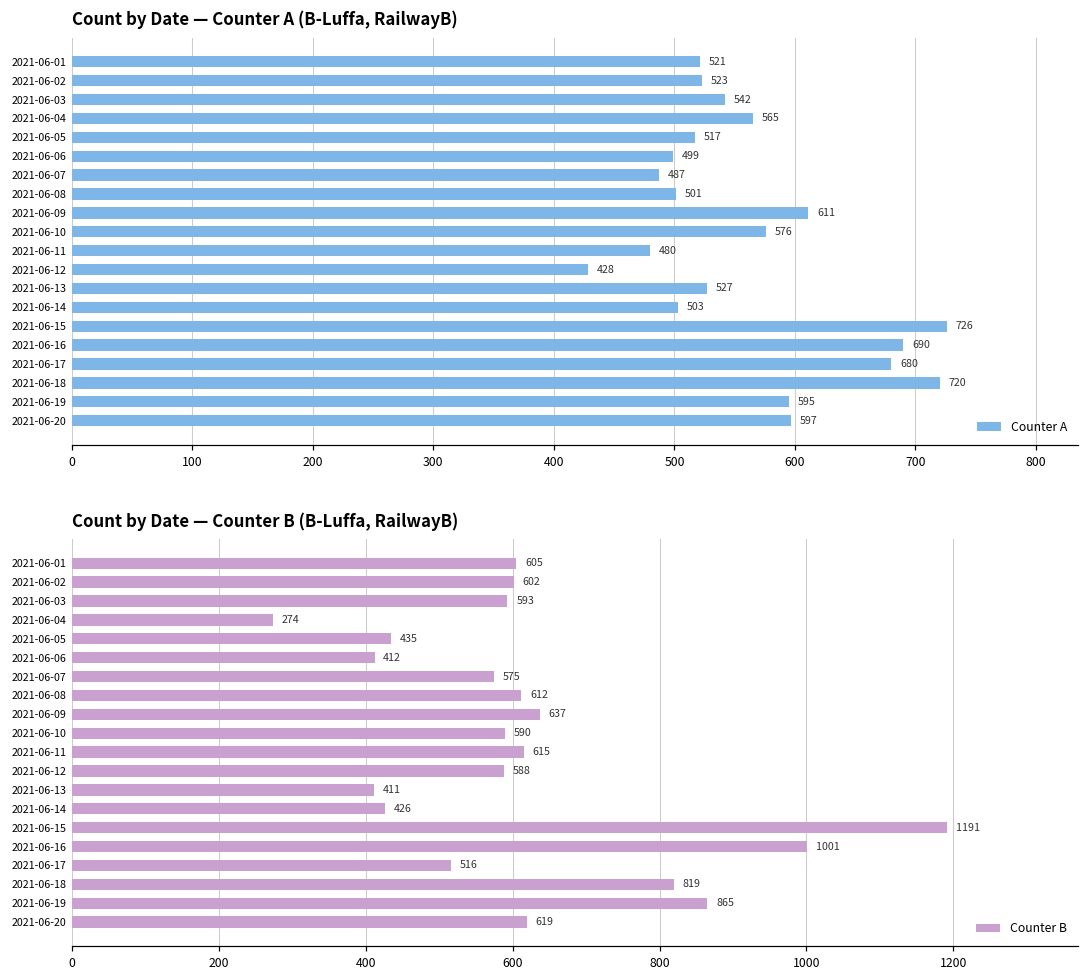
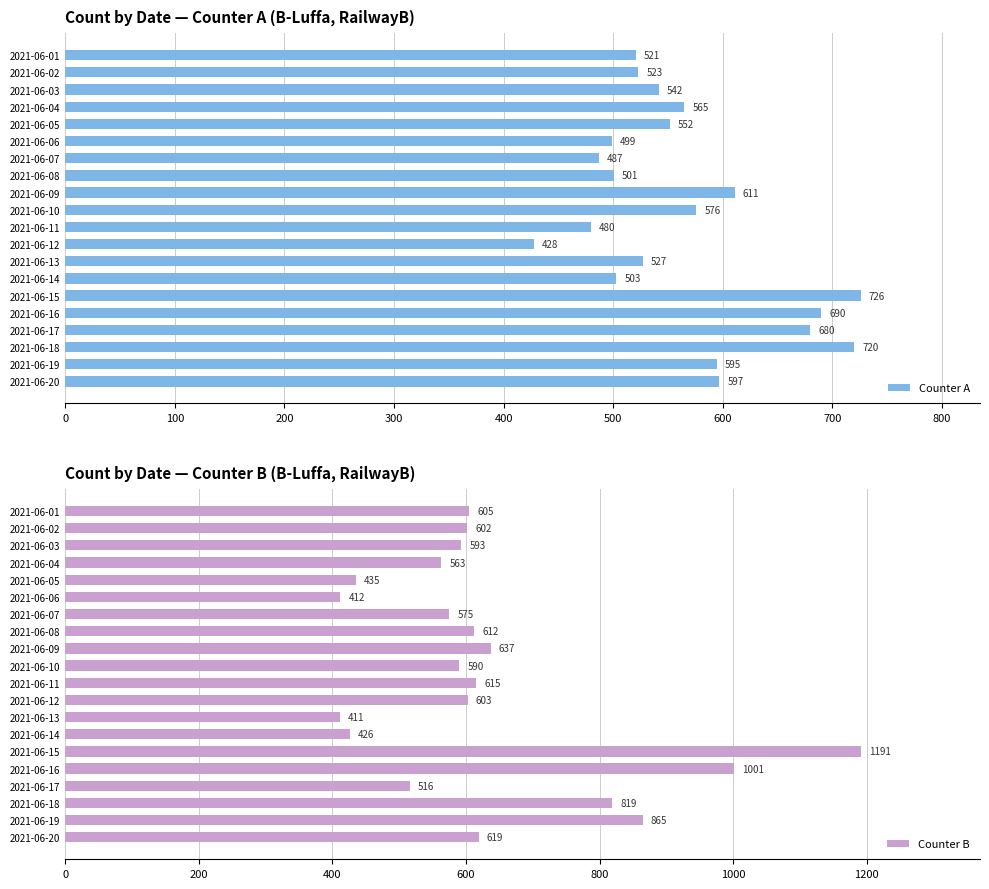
  {
    "Count by Date — Counter A (B-Luffa, RailwayB)": {
      "2021-06-01": 521,
      "2021-06-02": 523,
      "2021-06-03": 542,
      "2021-06-04": 565,
-     "2021-06-05": 517,
+     "2021-06-05": 552,
      "2021-06-06": 499,
      "2021-06-07": 487,
      "2021-06-08": 501,
      "2021-06-09": 611,
      "2021-06-10": 576,
      "2021-06-11": 480,
      "2021-06-12": 428,
      "2021-06-13": 527,
      "2021-06-14": 503,
      "2021-06-15": 726,
      "2021-06-16": 690,
      "2021-06-17": 680,
      "2021-06-18": 720,
      "2021-06-19": 595,
      "2021-06-20": 597
    },
    "Count by Date — Counter B (B-Luffa, RailwayB)": {
      "2021-06-01": 605,
      "2021-06-02": 602,
      "2021-06-03": 593,
-     "2021-06-04": 274,
+     "2021-06-04": 563,
      "2021-06-05": 435,
      "2021-06-06": 412,
      "2021-06-07": 575,
      "2021-06-08": 612,
      "2021-06-09": 637,
      "2021-06-10": 590,
      "2021-06-11": 615,
-     "2021-06-12": 588,
+     "2021-06-12": 603,
      "2021-06-13": 411,
      "2021-06-14": 426,
      "2021-06-15": 1191,
      "2021-06-16": 1001,
      "2021-06-17": 516,
      "2021-06-18": 819,
      "2021-06-19": 865,
      "2021-06-20": 619
    }
  }
